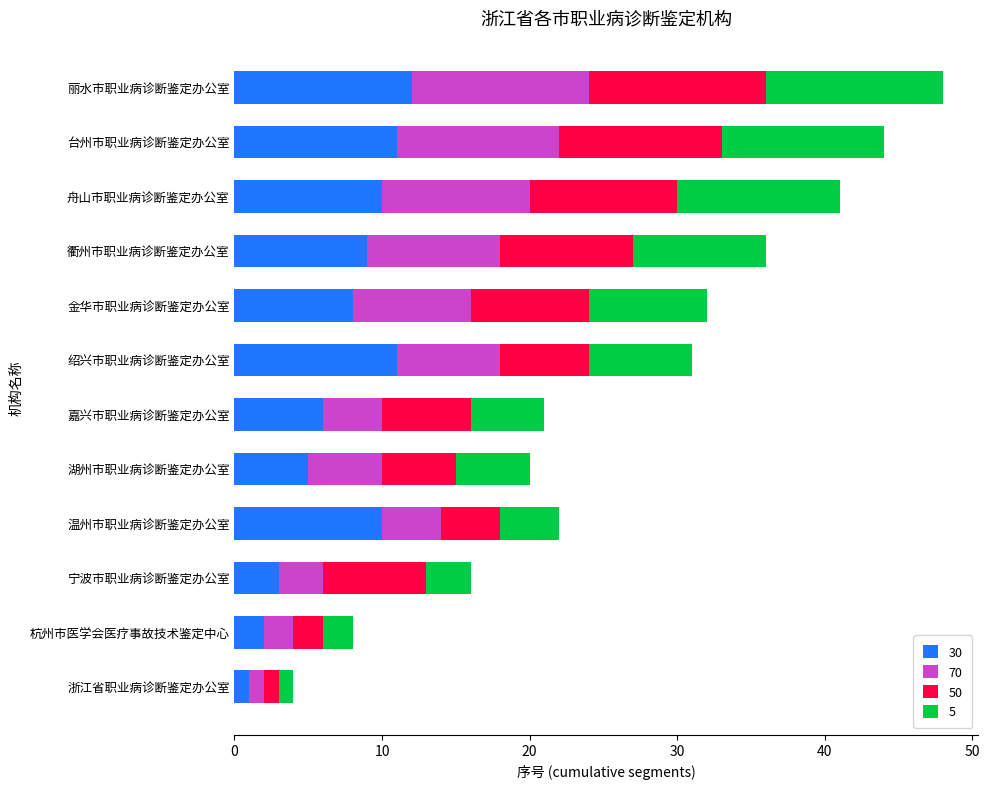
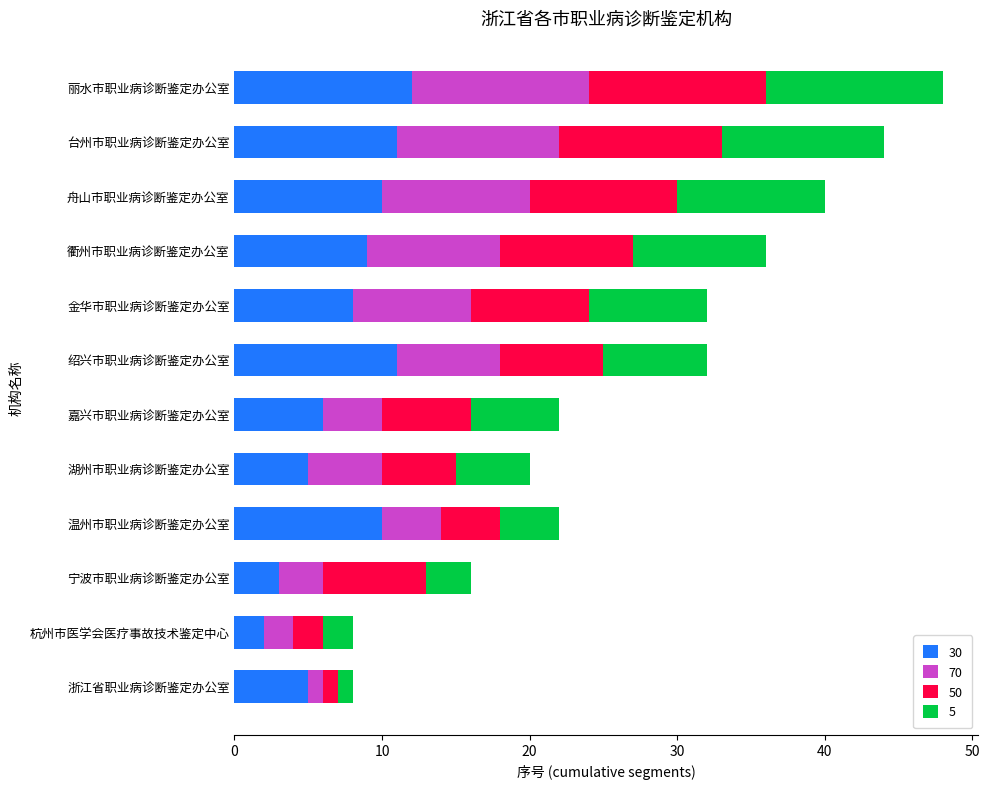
  {
    "30": {
      "丽水市职业病诊断鉴定办公室": 12,
      "台州市职业病诊断鉴定办公室": 11,
      "舟山市职业病诊断鉴定办公室": 10,
      "衢州市职业病诊断鉴定办公室": 9,
      "金华市职业病诊断鉴定办公室": 8,
      "绍兴市职业病诊断鉴定办公室": 11,
      "嘉兴市职业病诊断鉴定办公室": 6,
      "湖州市职业病诊断鉴定办公室": 5,
      "温州市职业病诊断鉴定办公室": 10,
      "宁波市职业病诊断鉴定办公室": 3,
      "杭州市医学会医疗事故技术鉴定中心": 2,
-     "浙江省职业病诊断鉴定办公室": 1
+     "浙江省职业病诊断鉴定办公室": 5
    },
    "70": {
      "丽水市职业病诊断鉴定办公室": 12,
      "台州市职业病诊断鉴定办公室": 11,
      "舟山市职业病诊断鉴定办公室": 10,
      "衢州市职业病诊断鉴定办公室": 9,
      "金华市职业病诊断鉴定办公室": 8,
      "绍兴市职业病诊断鉴定办公室": 7,
      "嘉兴市职业病诊断鉴定办公室": 4,
      "湖州市职业病诊断鉴定办公室": 5,
      "温州市职业病诊断鉴定办公室": 4,
      "宁波市职业病诊断鉴定办公室": 3,
      "杭州市医学会医疗事故技术鉴定中心": 2,
      "浙江省职业病诊断鉴定办公室": 1
    },
    "50": {
      "丽水市职业病诊断鉴定办公室": 12,
      "台州市职业病诊断鉴定办公室": 11,
      "舟山市职业病诊断鉴定办公室": 10,
      "衢州市职业病诊断鉴定办公室": 9,
      "金华市职业病诊断鉴定办公室": 8,
-     "绍兴市职业病诊断鉴定办公室": 6,
+     "绍兴市职业病诊断鉴定办公室": 7,
      "嘉兴市职业病诊断鉴定办公室": 6,
      "湖州市职业病诊断鉴定办公室": 5,
      "温州市职业病诊断鉴定办公室": 4,
      "宁波市职业病诊断鉴定办公室": 7,
      "杭州市医学会医疗事故技术鉴定中心": 2,
      "浙江省职业病诊断鉴定办公室": 1
    },
    "5": {
      "丽水市职业病诊断鉴定办公室": 12,
      "台州市职业病诊断鉴定办公室": 11,
-     "舟山市职业病诊断鉴定办公室": 11,
+     "舟山市职业病诊断鉴定办公室": 10,
      "衢州市职业病诊断鉴定办公室": 9,
      "金华市职业病诊断鉴定办公室": 8,
      "绍兴市职业病诊断鉴定办公室": 7,
-     "嘉兴市职业病诊断鉴定办公室": 5,
+     "嘉兴市职业病诊断鉴定办公室": 6,
      "湖州市职业病诊断鉴定办公室": 5,
      "温州市职业病诊断鉴定办公室": 4,
      "宁波市职业病诊断鉴定办公室": 3,
      "杭州市医学会医疗事故技术鉴定中心": 2,
      "浙江省职业病诊断鉴定办公室": 1
    }
  }
